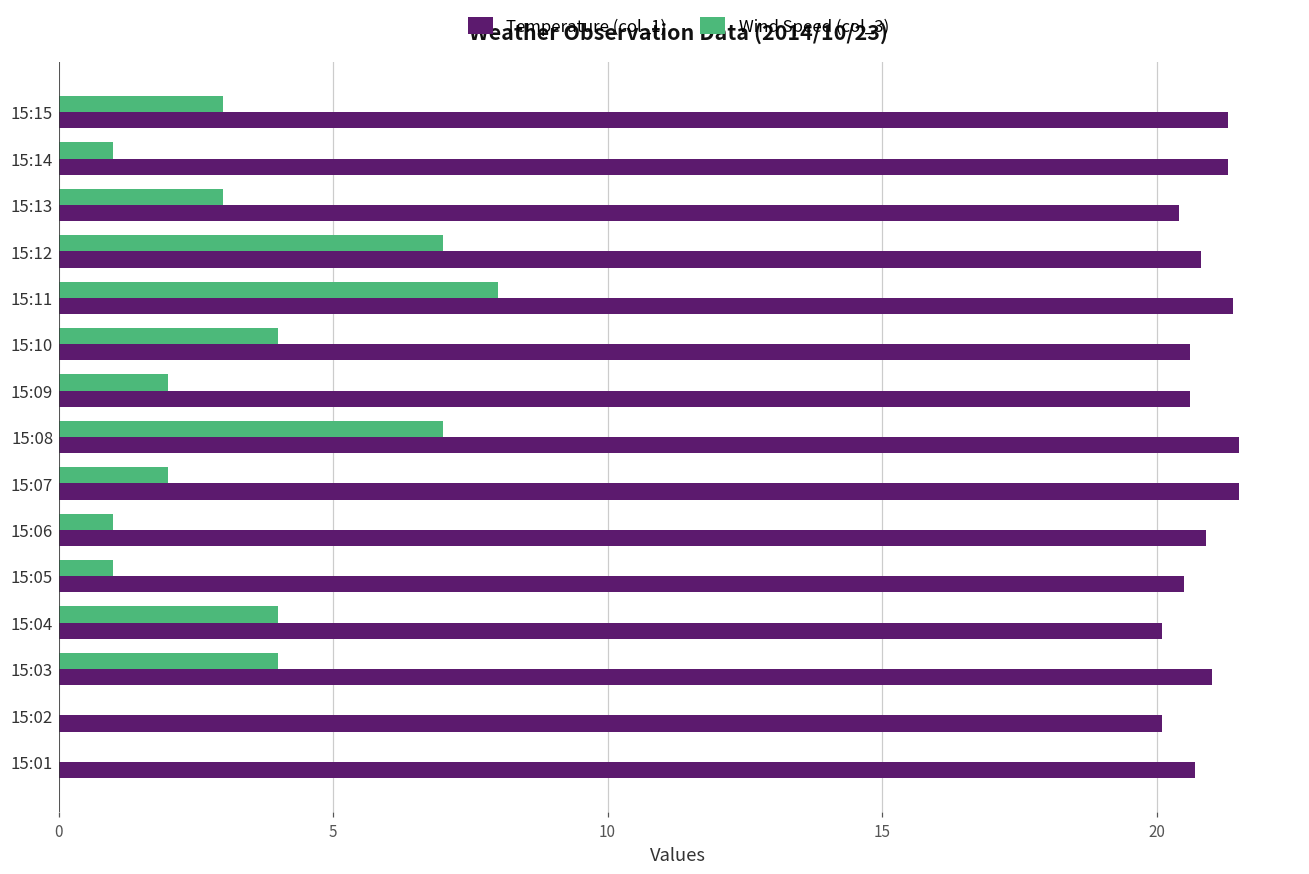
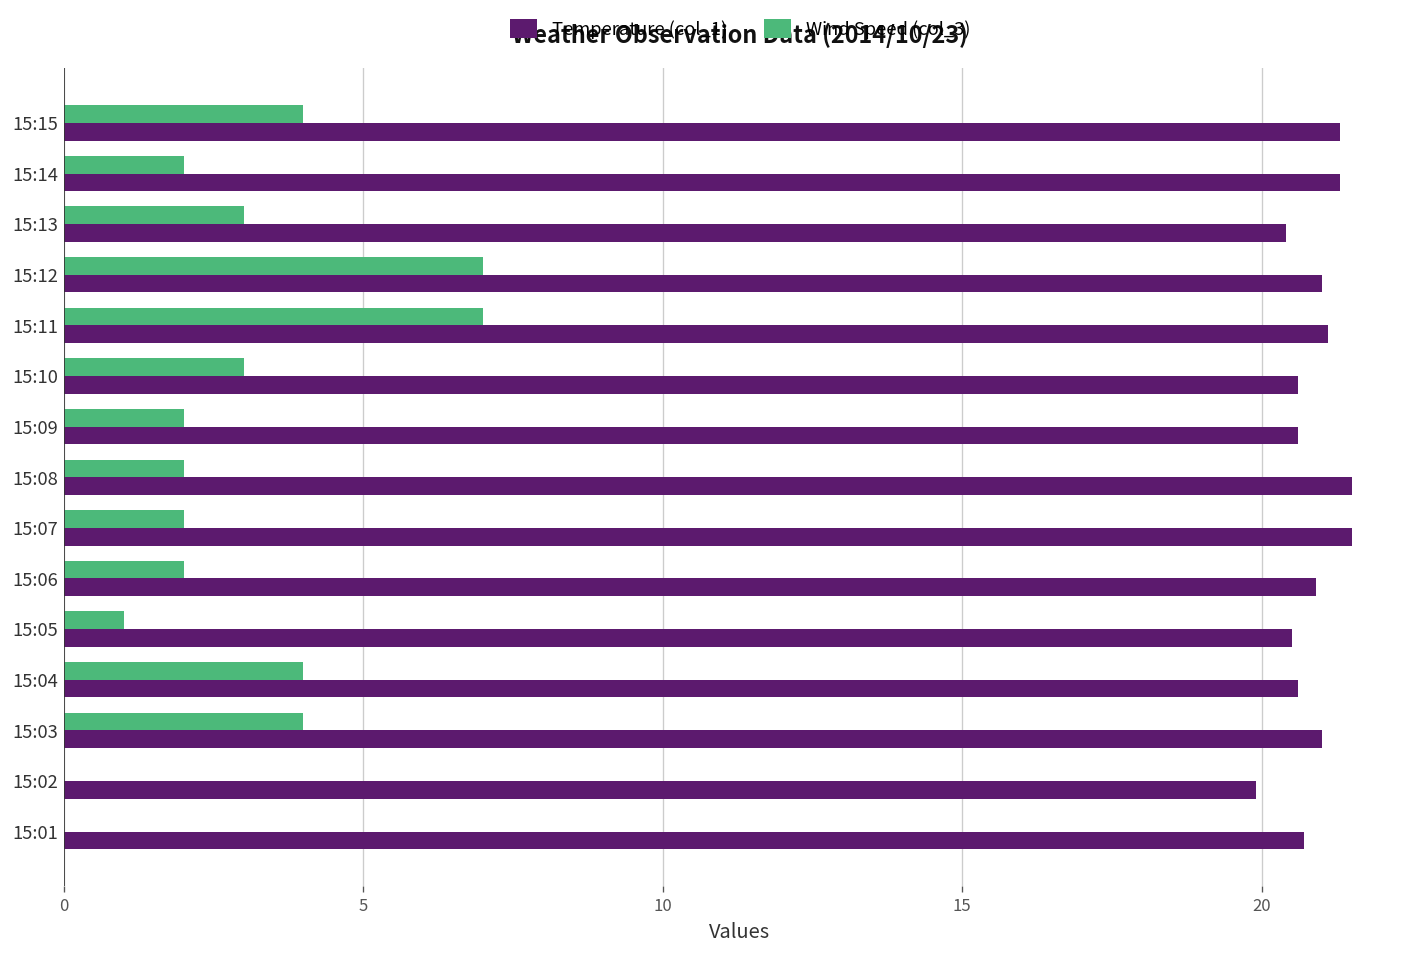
  {
    "Temperature (col_1)": {
      "15:15": 21.3,
      "15:14": 21.3,
      "15:13": 20.4,
-     "15:12": 20.8,
-     "15:11": 21.4,
+     "15:12": 21.0,
+     "15:11": 21.1,
      "15:10": 20.6,
      "15:09": 20.6,
      "15:08": 21.5,
      "15:07": 21.5,
      "15:06": 20.9,
      "15:05": 20.5,
-     "15:04": 20.1,
+     "15:04": 20.6,
      "15:03": 21.0,
-     "15:02": 20.1,
+     "15:02": 19.9,
      "15:01": 20.7
    },
    "Wind Speed (col_3)": {
-     "15:15": 3,
-     "15:14": 1,
+     "15:15": 4,
+     "15:14": 2,
      "15:13": 3,
      "15:12": 7,
-     "15:11": 8,
-     "15:10": 4,
+     "15:11": 7,
+     "15:10": 3,
      "15:09": 2,
-     "15:08": 7,
+     "15:08": 2,
      "15:07": 2,
-     "15:06": 1,
+     "15:06": 2,
      "15:05": 1,
      "15:04": 4,
      "15:03": 4,
      "15:02": 0,
      "15:01": 0
    }
  }
